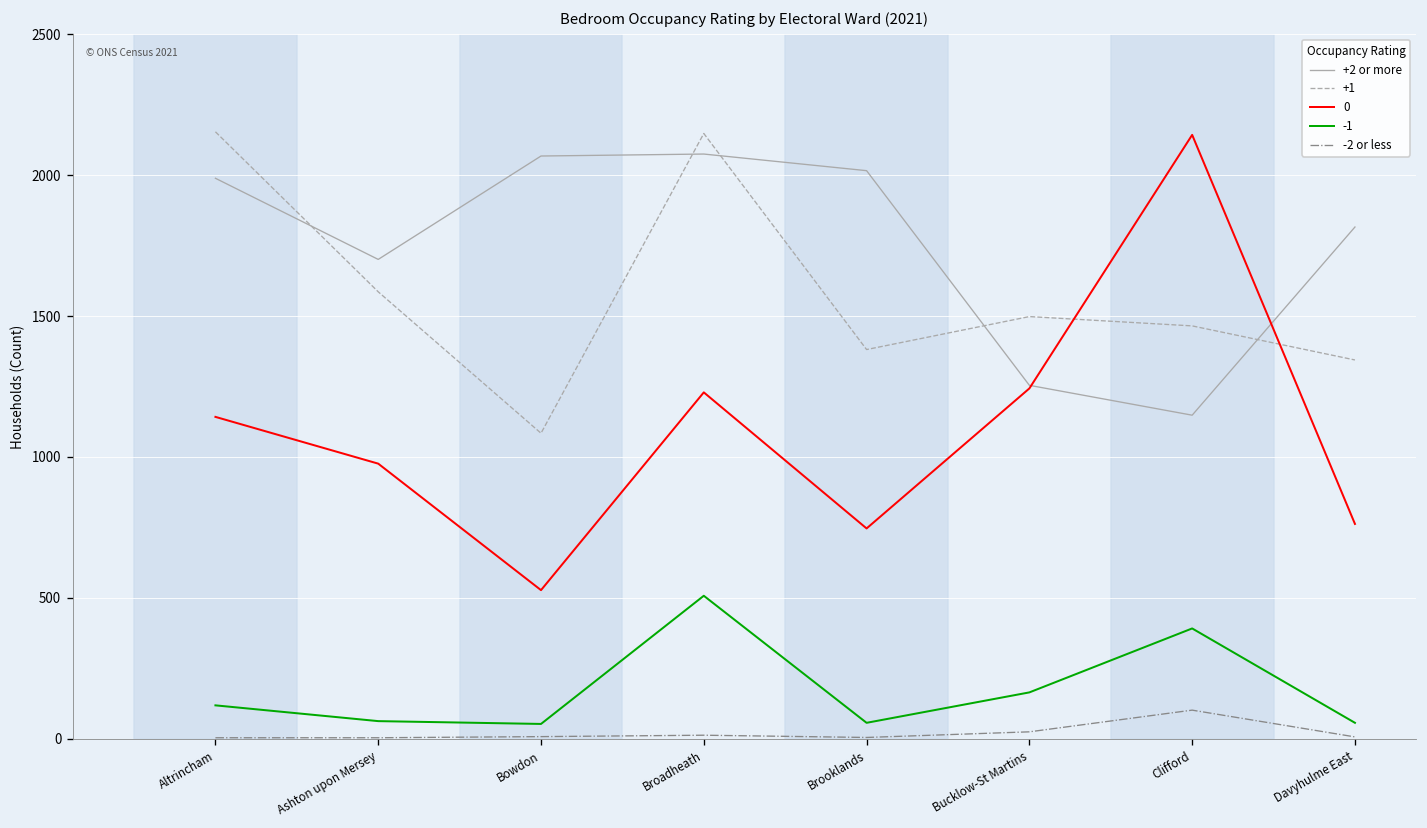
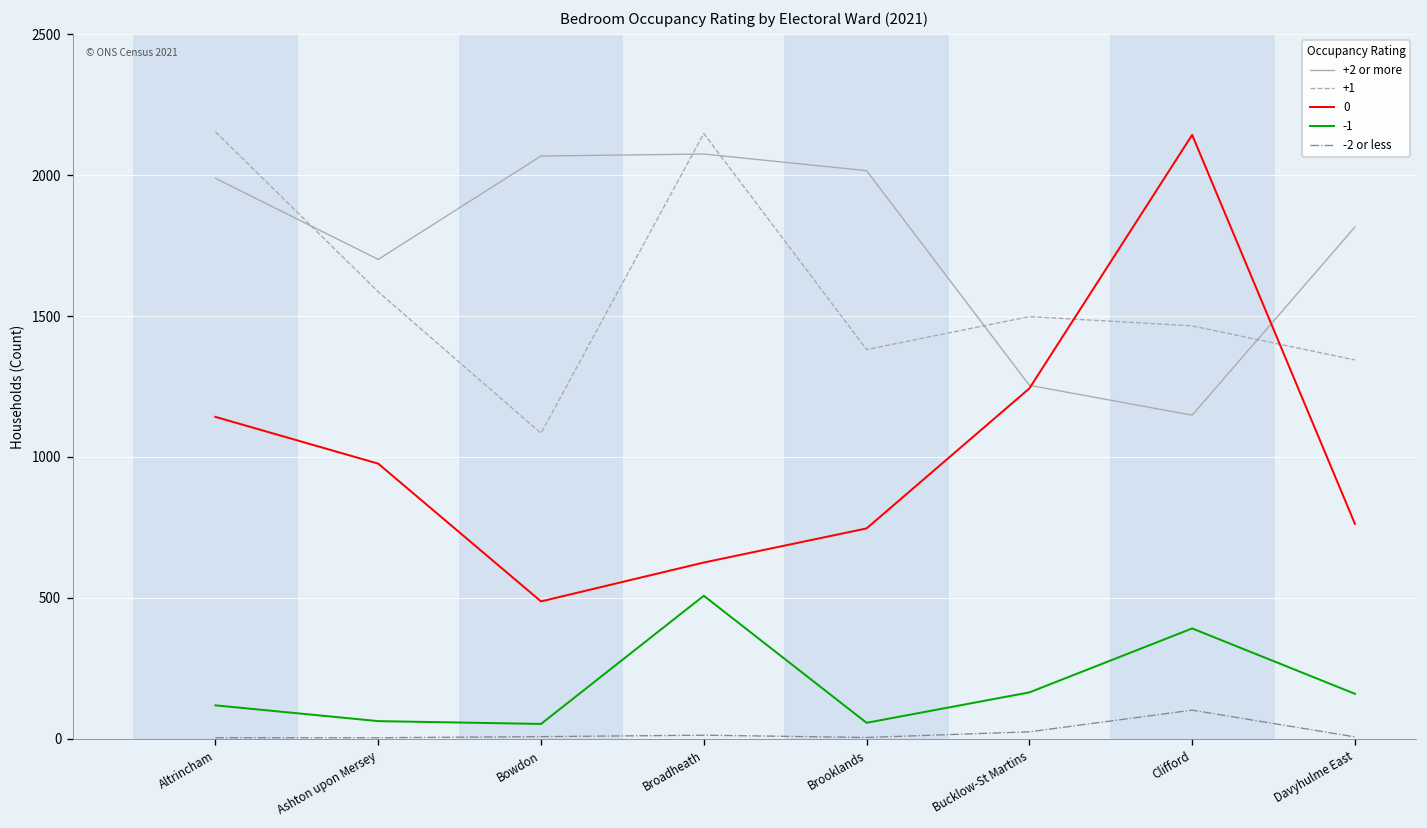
  {
    "0": {
      "Altrincham": 1140,
      "Ashton upon Mersey": 980,
-     "Bowdon": 530,
-     "Broadheath": 1230,
+     "Bowdon": 490,
+     "Broadheath": 630,
      "Brooklands": 750,
      "Bucklow-St Martins": 1240,
      "Clifford": 2140,
      "Davyhulme East": 760
    },
    "-1": {
      "Altrincham": 120,
      "Ashton upon Mersey": 60,
      "Bowdon": 50,
      "Broadheath": 510,
      "Brooklands": 60,
      "Bucklow-St Martins": 160,
      "Clifford": 390,
-     "Davyhulme East": 60
+     "Davyhulme East": 160
    }
  }
